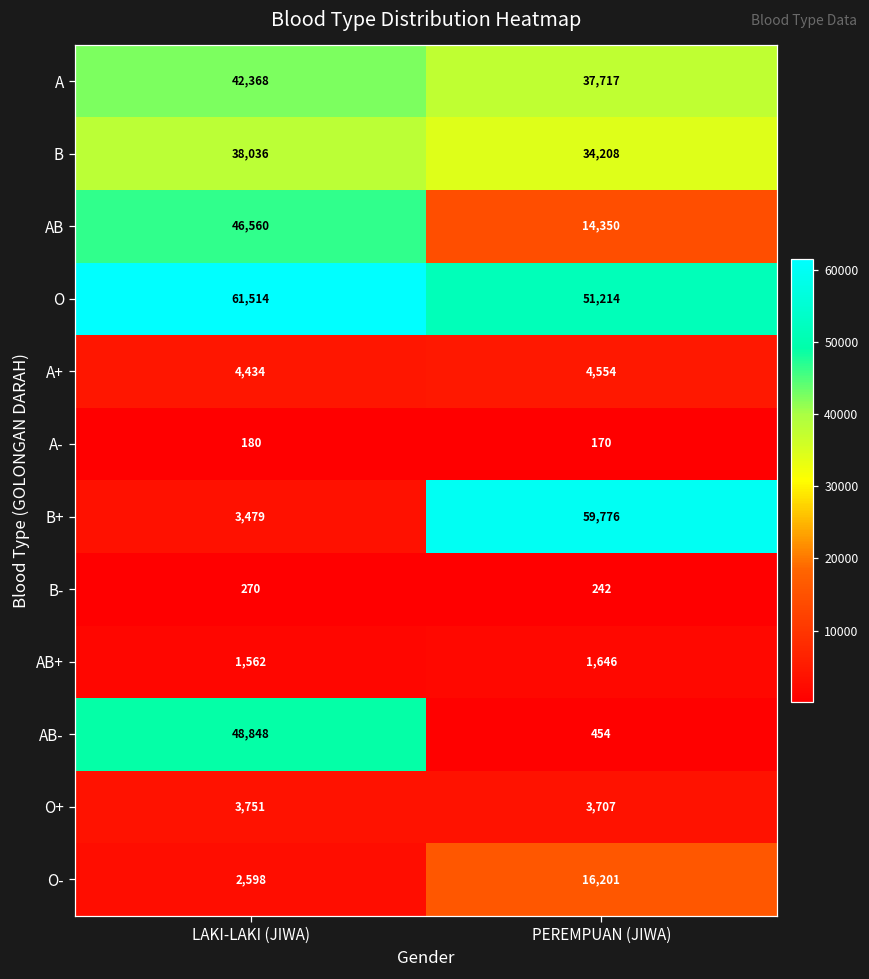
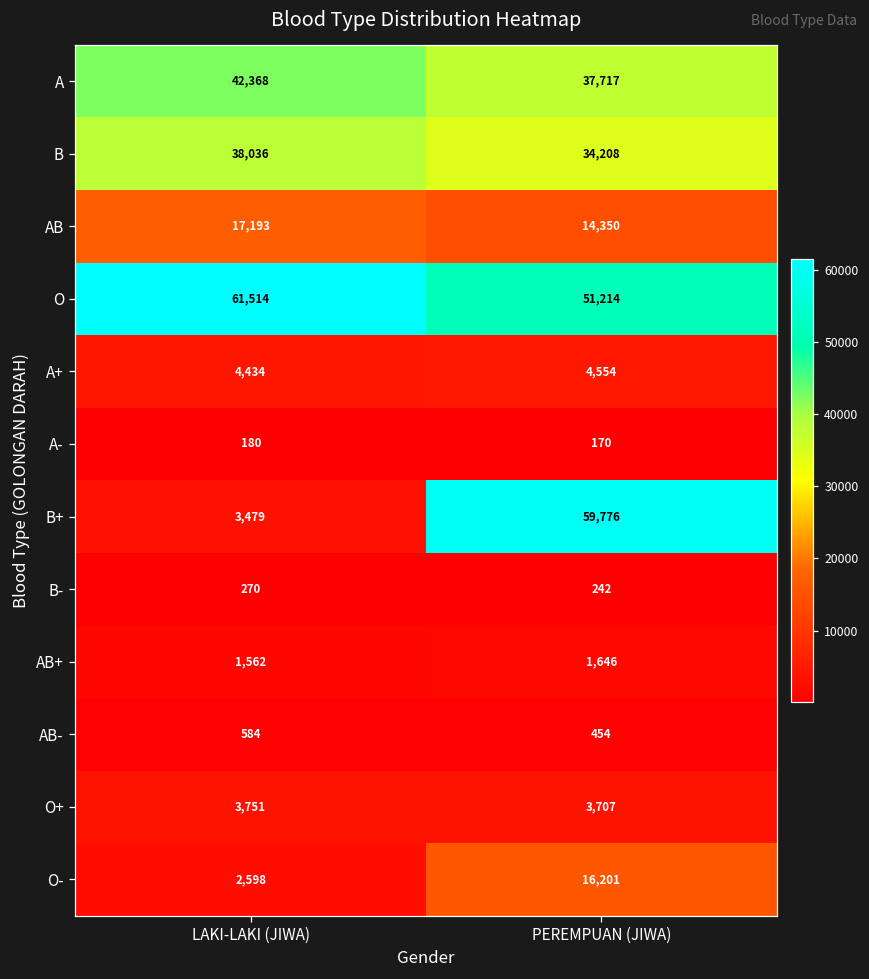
  {
    "A": {
      "LAKI-LAKI (JIWA)": "42,368",
      "PEREMPUAN (JIWA)": "37,717"
    },
    "B": {
      "LAKI-LAKI (JIWA)": "38,036",
      "PEREMPUAN (JIWA)": "34,208"
    },
    "AB": {
-     "LAKI-LAKI (JIWA)": "46,560",
+     "LAKI-LAKI (JIWA)": "17,193",
      "PEREMPUAN (JIWA)": "14,350"
    },
    "O": {
      "LAKI-LAKI (JIWA)": "61,514",
      "PEREMPUAN (JIWA)": "51,214"
    },
    "A+": {
      "LAKI-LAKI (JIWA)": "4,434",
      "PEREMPUAN (JIWA)": "4,554"
    },
    "A-": {
      "LAKI-LAKI (JIWA)": "180",
      "PEREMPUAN (JIWA)": "170"
    },
    "B+": {
      "LAKI-LAKI (JIWA)": "3,479",
      "PEREMPUAN (JIWA)": "59,776"
    },
    "B-": {
      "LAKI-LAKI (JIWA)": "270",
      "PEREMPUAN (JIWA)": "242"
    },
    "AB+": {
      "LAKI-LAKI (JIWA)": "1,562",
      "PEREMPUAN (JIWA)": "1,646"
    },
    "AB-": {
-     "LAKI-LAKI (JIWA)": "48,848",
+     "LAKI-LAKI (JIWA)": "584",
      "PEREMPUAN (JIWA)": "454"
    },
    "O+": {
      "LAKI-LAKI (JIWA)": "3,751",
      "PEREMPUAN (JIWA)": "3,707"
    },
    "O-": {
      "LAKI-LAKI (JIWA)": "2,598",
      "PEREMPUAN (JIWA)": "16,201"
    }
  }
